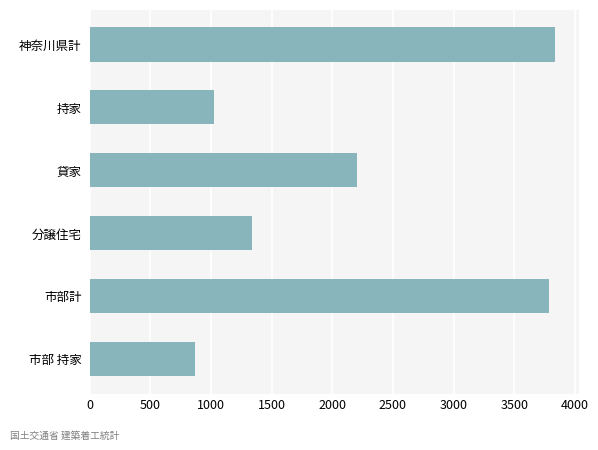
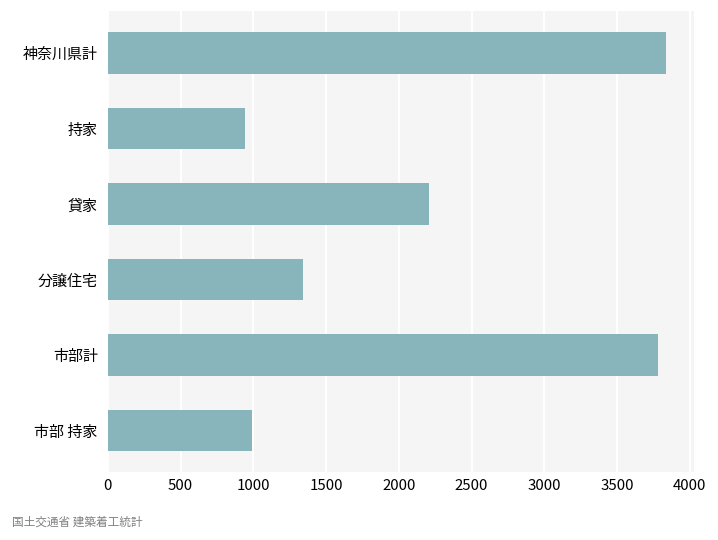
  {
    "神奈川県計": 3840,
-   "持家": 1030,
+   "持家": 940,
    "貸家": 2210,
    "分譲住宅": 1340,
    "市部計": 3780,
-   "市部 持家": 870
+   "市部 持家": 990
  }
